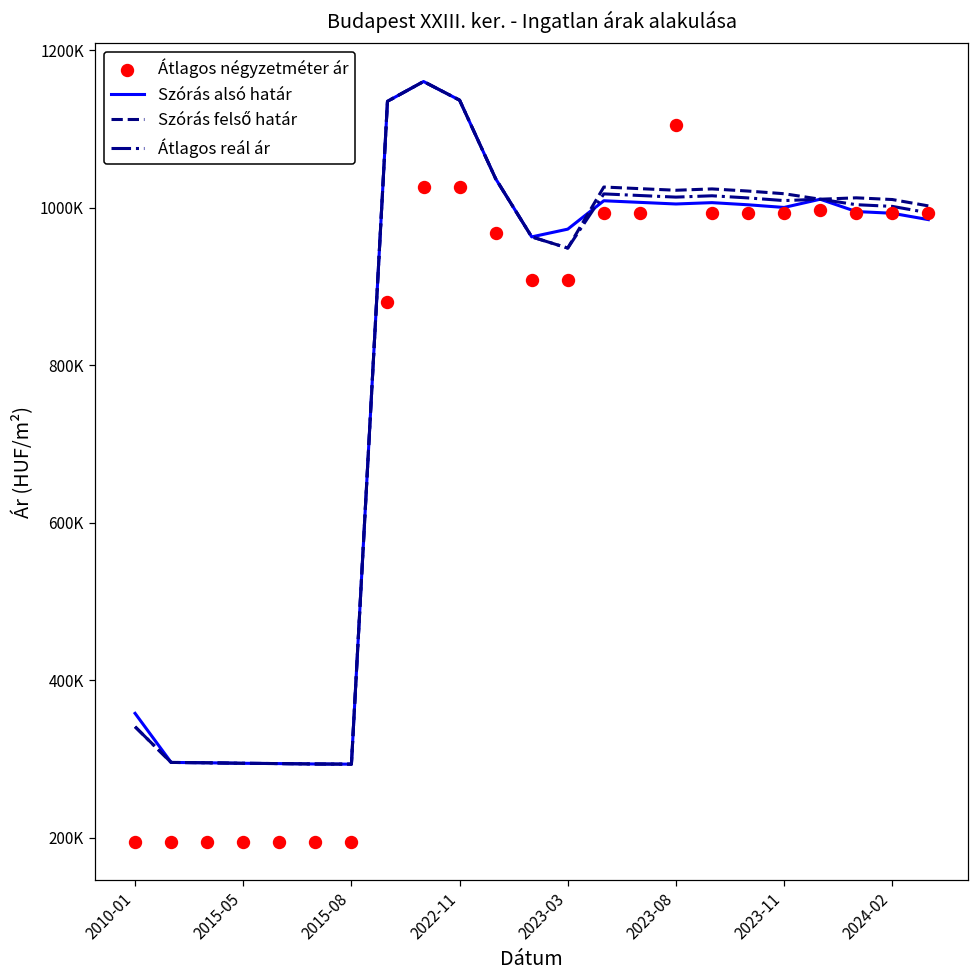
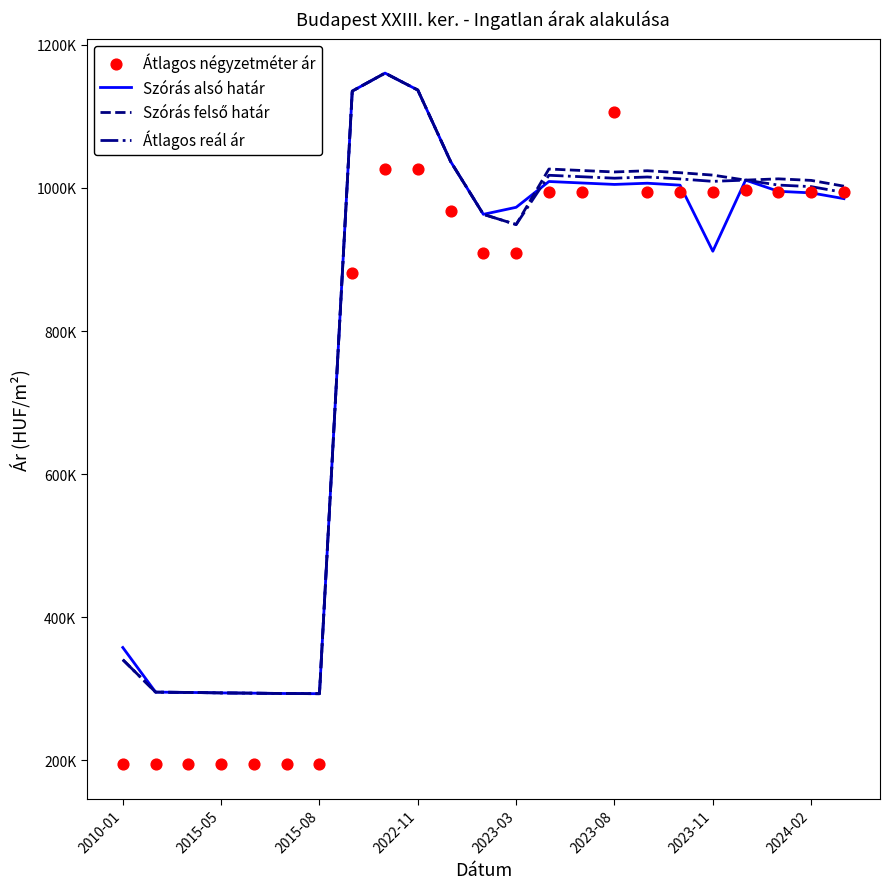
  {
    "Szórás alsó határ": {
      "2010-01": 360000,
      "2023-03": 970000,
      "2023-08": 1000000,
-     "2023-11": 1000000
+     "2023-11": 910000
    }
  }
